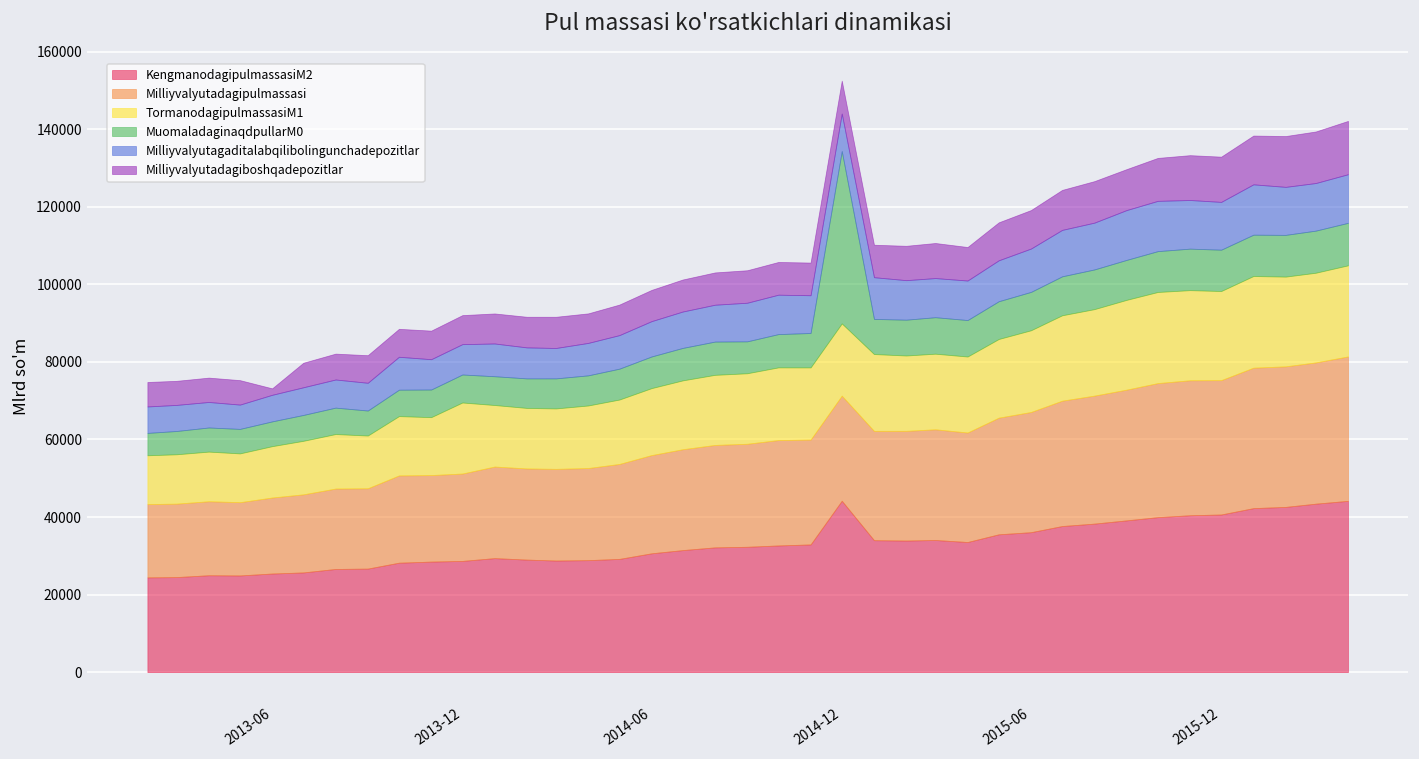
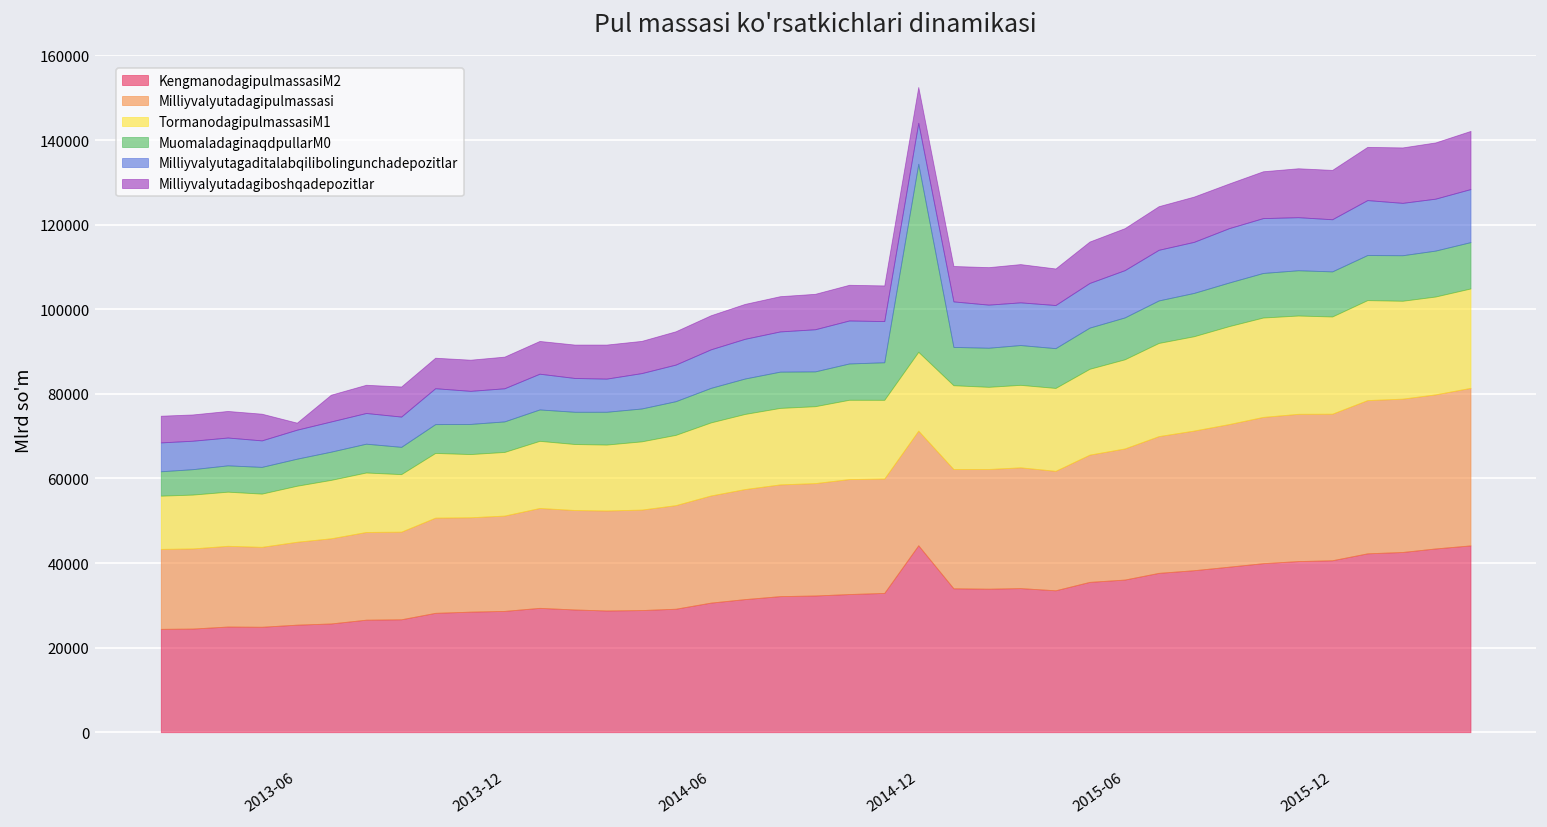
  {
    "KengmanodagipulmassasiM2": {
      "2013-06": 25000,
      "2013-12": 29000,
      "2014-06": 31000,
      "2014-12": 44000,
      "2015-06": 36000,
      "2015-12": 41000
    },
    "Milliyvalyutadagipulmassasi": {
      "2013-06": 20000,
      "2013-12": 23000,
      "2014-06": 25000,
      "2014-12": 27000,
      "2015-06": 31000,
      "2015-12": 35000
    },
    "TormanodagipulmassasiM1": {
      "2013-06": 13000,
-     "2013-12": 18000,
+     "2013-12": 15000,
      "2014-06": 17000,
      "2014-12": 19000,
      "2015-06": 21000,
      "2015-12": 23000
    },
    "MuomaladaginaqdpullarM0": {
      "2013-06": 6000,
      "2013-12": 7000,
      "2014-06": 8000,
      "2014-12": 44000,
      "2015-06": 10000,
      "2015-12": 11000
    },
    "Milliyvalyutagaditalabqilibolingunchadepozitlar": {
      "2013-06": 7000,
      "2013-12": 8000,
      "2014-06": 9000,
      "2014-12": 10000,
      "2015-06": 11000,
      "2015-12": 12000
    },
    "Milliyvalyutadagiboshqadepozitlar": {
      "2013-06": 2000,
      "2013-12": 7000,
      "2014-06": 8000,
      "2014-12": 8000,
      "2015-06": 10000,
      "2015-12": 12000
    }
  }
